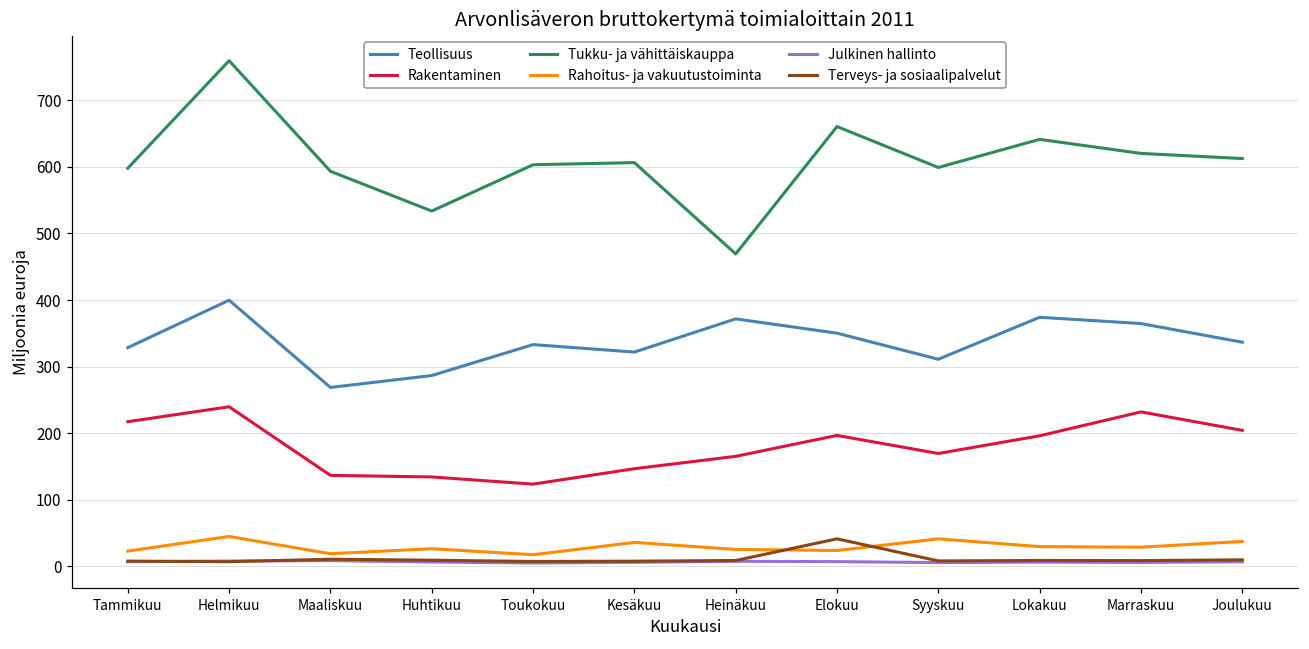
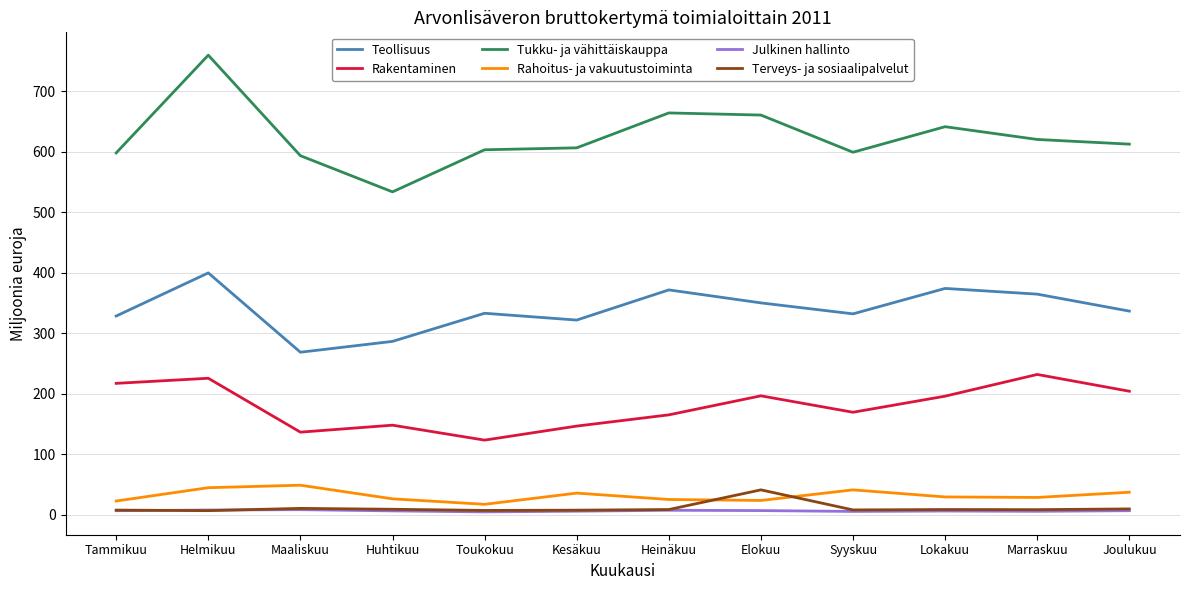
  {
    "Teollisuus": {
      "Tammikuu": 330,
      "Helmikuu": 400,
      "Maaliskuu": 270,
      "Huhtikuu": 290,
      "Toukokuu": 330,
      "Kesäkuu": 320,
      "Heinäkuu": 370,
      "Elokuu": 350,
-     "Syyskuu": 310,
+     "Syyskuu": 330,
      "Lokakuu": 370,
      "Marraskuu": 360,
      "Joulukuu": 340
    },
    "Rakentaminen": {
      "Tammikuu": 220,
-     "Helmikuu": 240,
+     "Helmikuu": 230,
      "Maaliskuu": 140,
-     "Huhtikuu": 130,
+     "Huhtikuu": 150,
      "Toukokuu": 120,
      "Kesäkuu": 150,
      "Heinäkuu": 170,
      "Elokuu": 200,
      "Syyskuu": 170,
      "Lokakuu": 200,
      "Marraskuu": 230,
      "Joulukuu": 200
    },
    "Tukku- ja vähittäiskauppa": {
      "Tammikuu": 600,
      "Helmikuu": 760,
      "Maaliskuu": 590,
      "Huhtikuu": 530,
      "Toukokuu": 600,
      "Kesäkuu": 610,
-     "Heinäkuu": 470,
+     "Heinäkuu": 660,
      "Elokuu": 660,
      "Syyskuu": 600,
      "Lokakuu": 640,
      "Marraskuu": 620,
      "Joulukuu": 610
    },
    "Rahoitus- ja vakuutustoiminta": {
      "Tammikuu": 20,
      "Helmikuu": 40,
-     "Maaliskuu": 20,
+     "Maaliskuu": 50,
      "Huhtikuu": 30,
      "Toukokuu": 20,
      "Kesäkuu": 40,
      "Heinäkuu": 30,
      "Elokuu": 20,
      "Syyskuu": 40,
      "Lokakuu": 30,
      "Marraskuu": 30,
      "Joulukuu": 40
    },
    "Julkinen hallinto": {
      "Elokuu": 10
    },
    "Terveys- ja sosiaalipalvelut": {
      "Elokuu": 40
    }
  }
